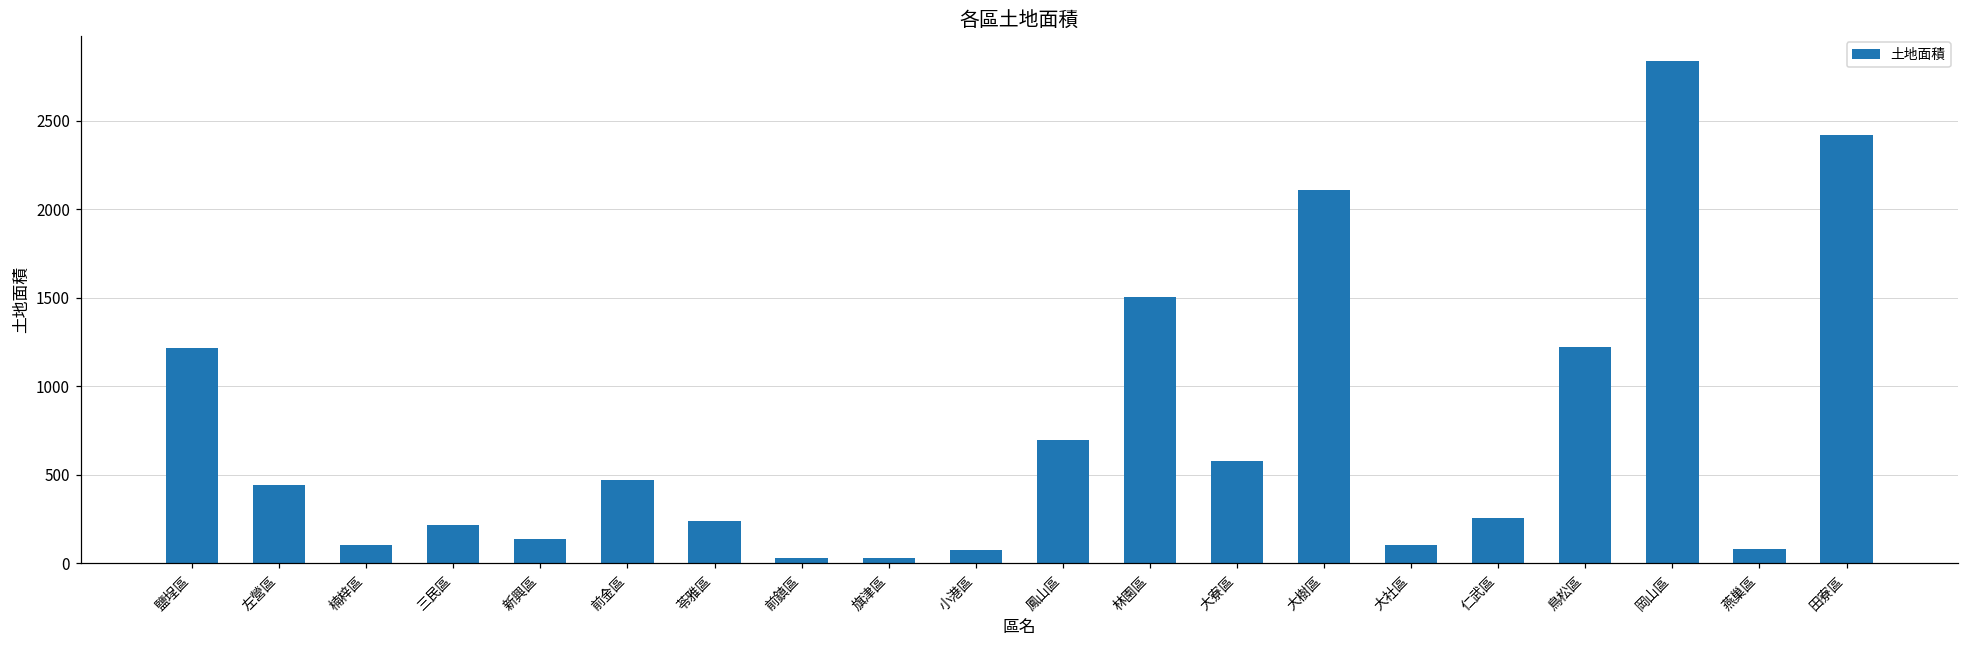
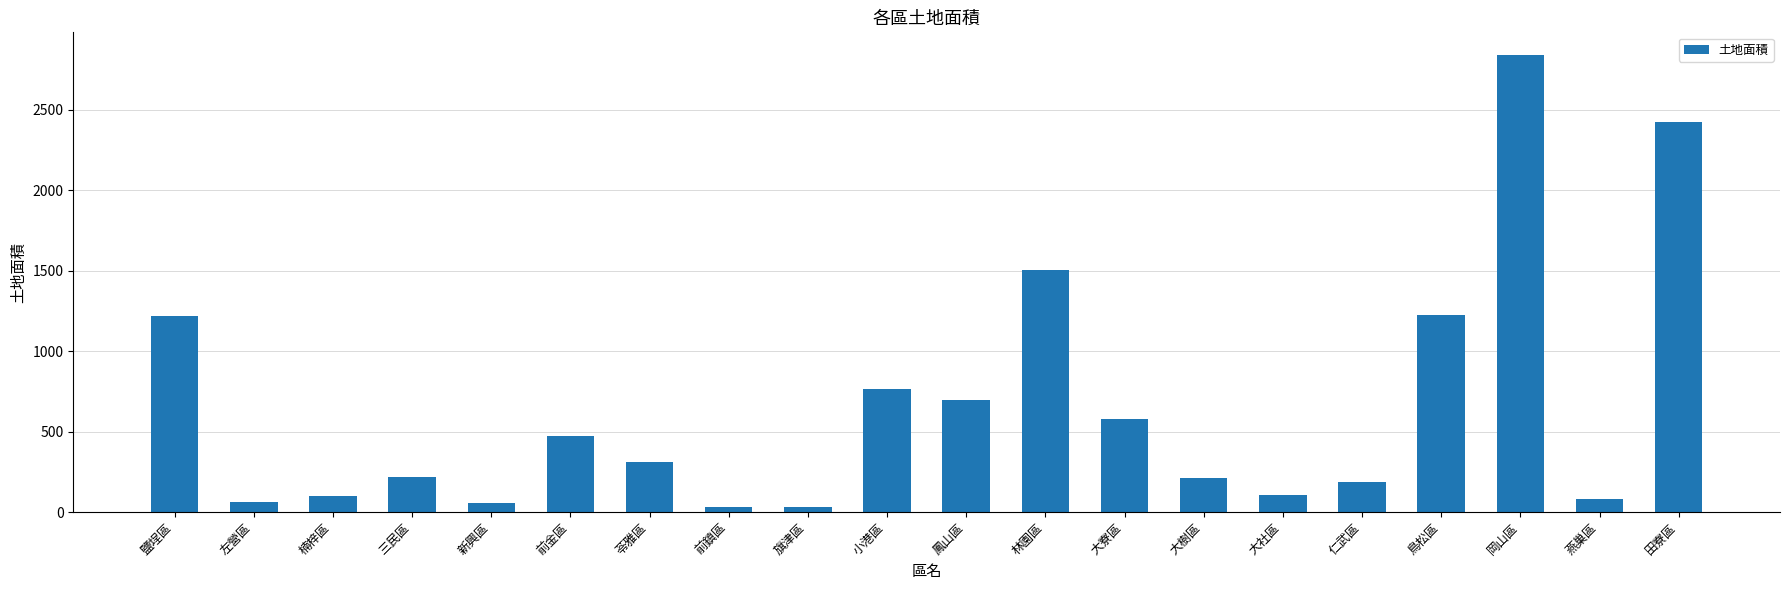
  {
    "鹽埕區": 1220,
-   "左營區": 440,
+   "左營區": 60,
    "楠梓區": 100,
    "三民區": 220,
-   "新興區": 130,
+   "新興區": 60,
    "前金區": 470,
-   "苓雅區": 240,
+   "苓雅區": 310,
    "前鎮區": 30,
    "旗津區": 30,
-   "小港區": 70,
+   "小港區": 770,
    "鳳山區": 700,
    "林園區": 1500,
    "大寮區": 580,
-   "大樹區": 2110,
+   "大樹區": 210,
    "大社區": 100,
-   "仁武區": 250,
+   "仁武區": 180,
    "鳥松區": 1220,
    "岡山區": 2840,
    "燕巢區": 80,
    "田寮區": 2420
  }
